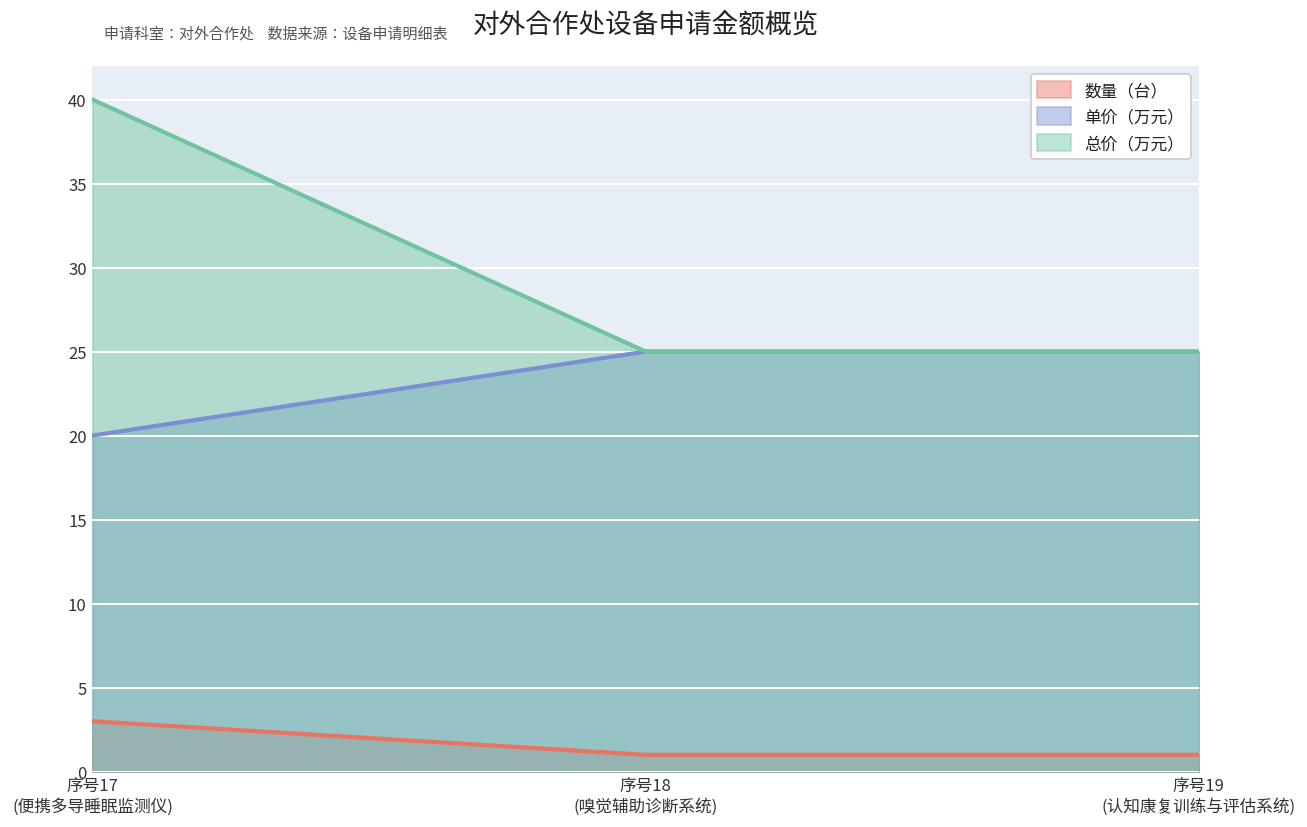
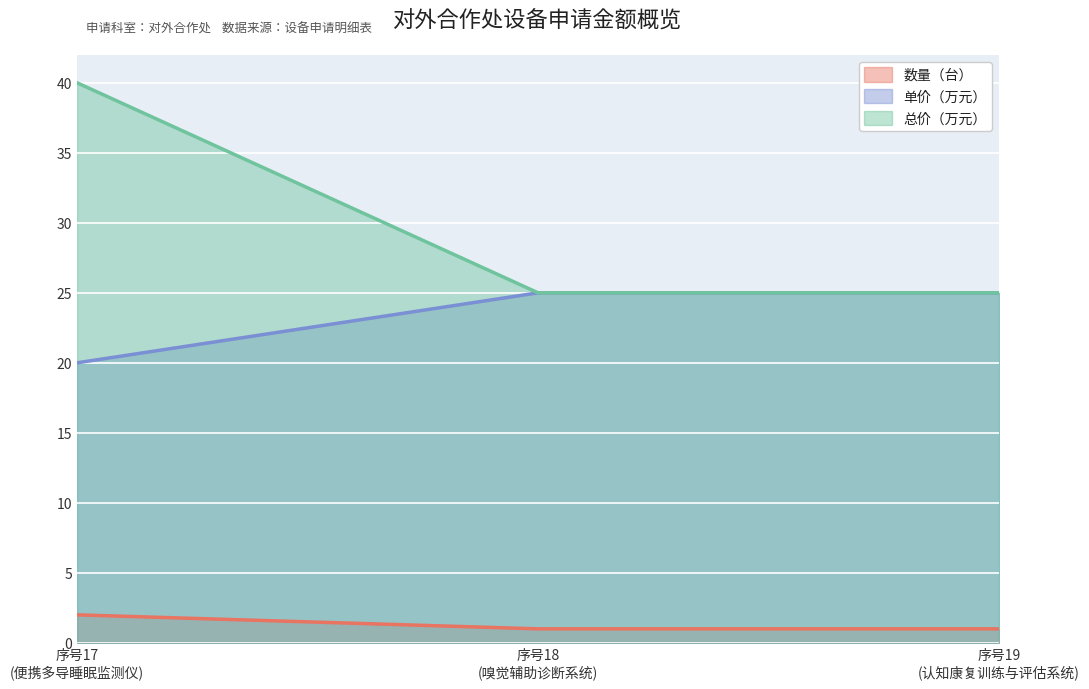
  {
    "数量（台）": {
-     "序号17 (便携多导睡眠监测仪)": 3,
+     "序号17 (便携多导睡眠监测仪)": 2,
      "序号18 (嗅觉辅助诊断系统)": 1,
      "序号19 (认知康复训练与评估系统)": 1
    }
  }
